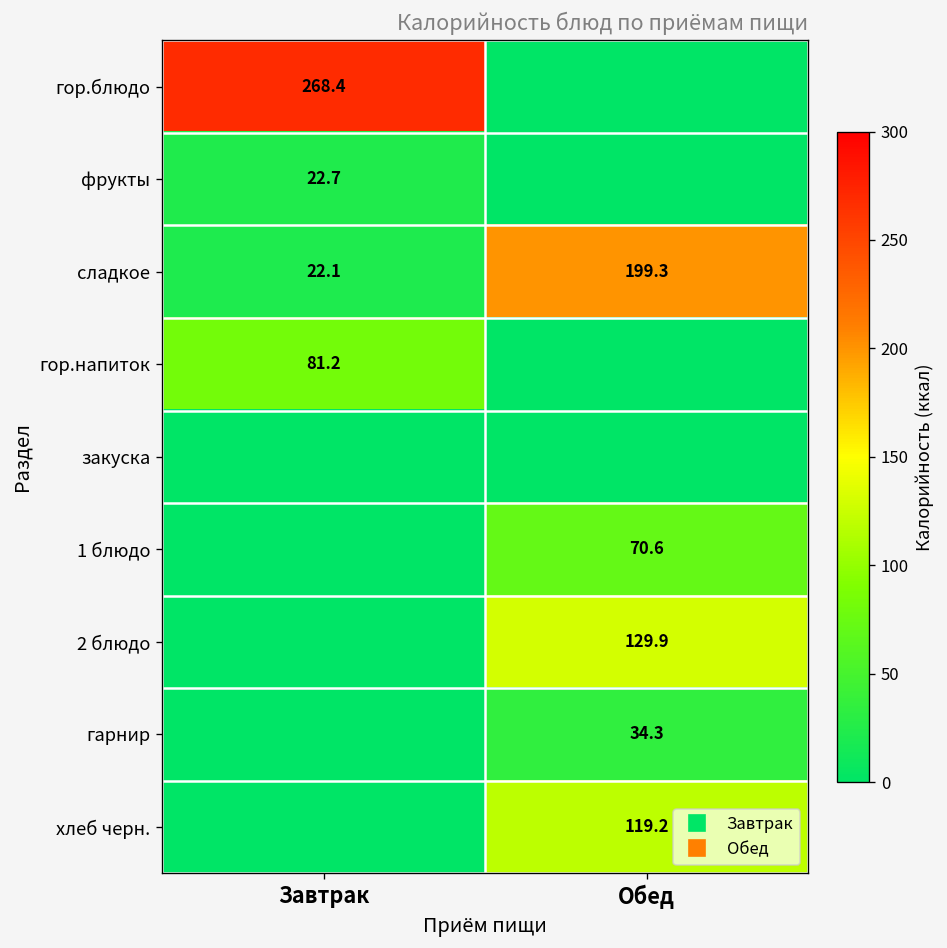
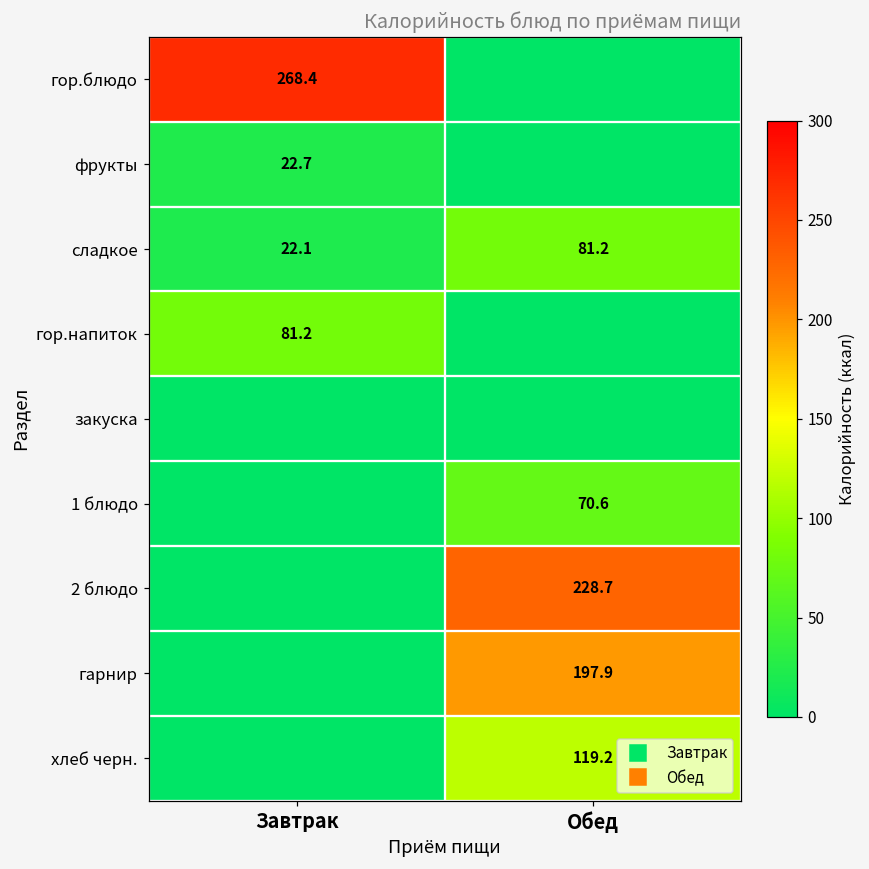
  {
    "гор.блюдо": {
      "Завтрак": 268.4
    },
    "фрукты": {
      "Завтрак": 22.7
    },
    "сладкое": {
      "Завтрак": 22.1,
-     "Обед": 199.3
+     "Обед": 81.2
    },
    "гор.напиток": {
      "Завтрак": 81.2
    },
    "1 блюдо": {
      "Обед": 70.6
    },
    "2 блюдо": {
-     "Обед": 129.9
+     "Обед": 228.7
    },
    "гарнир": {
-     "Обед": 34.3
+     "Обед": 197.9
    },
    "хлеб черн.": {
      "Обед": 119.2
    }
  }
